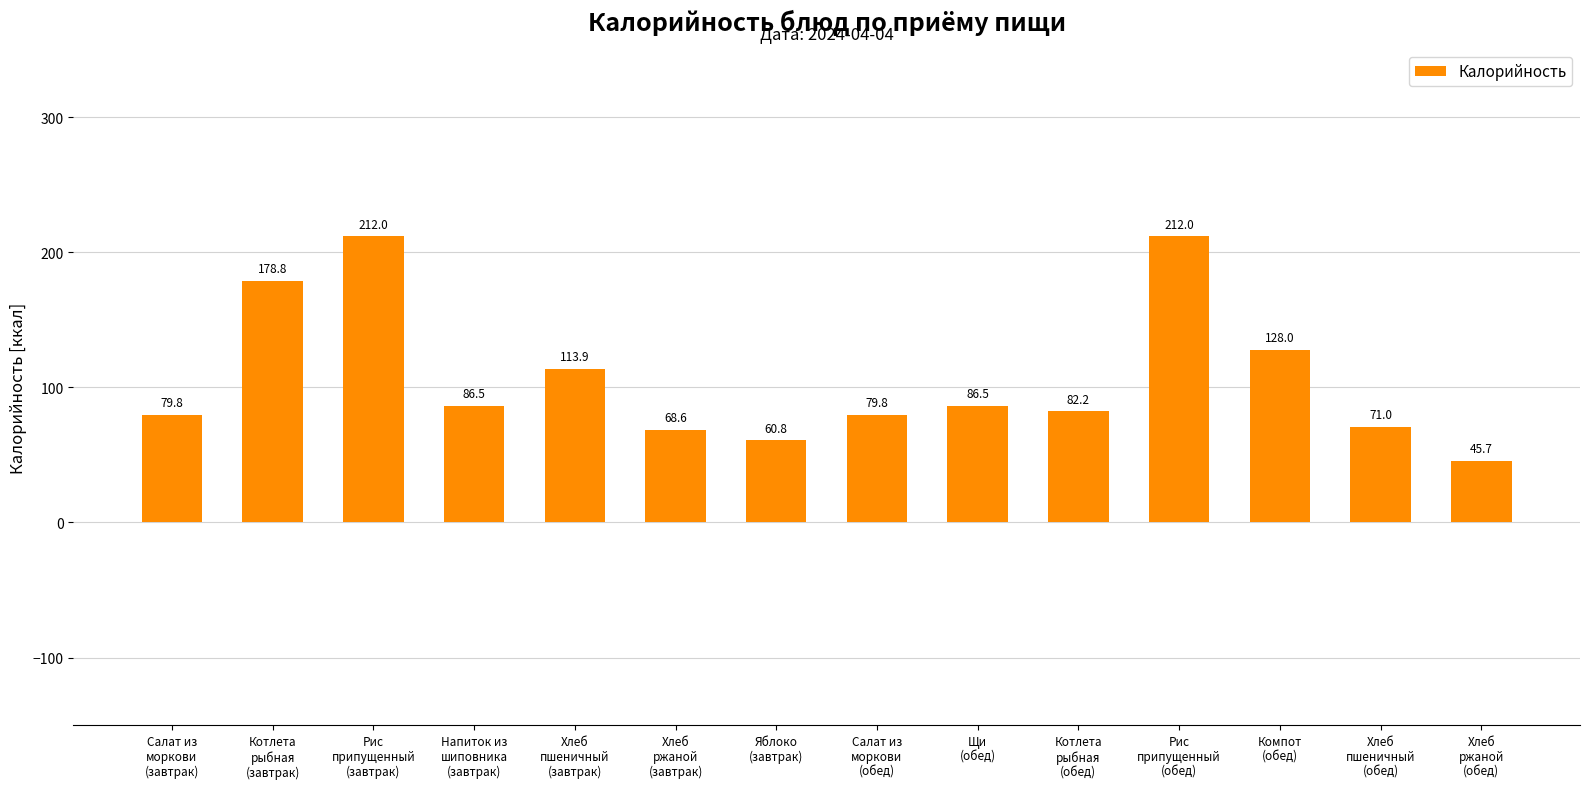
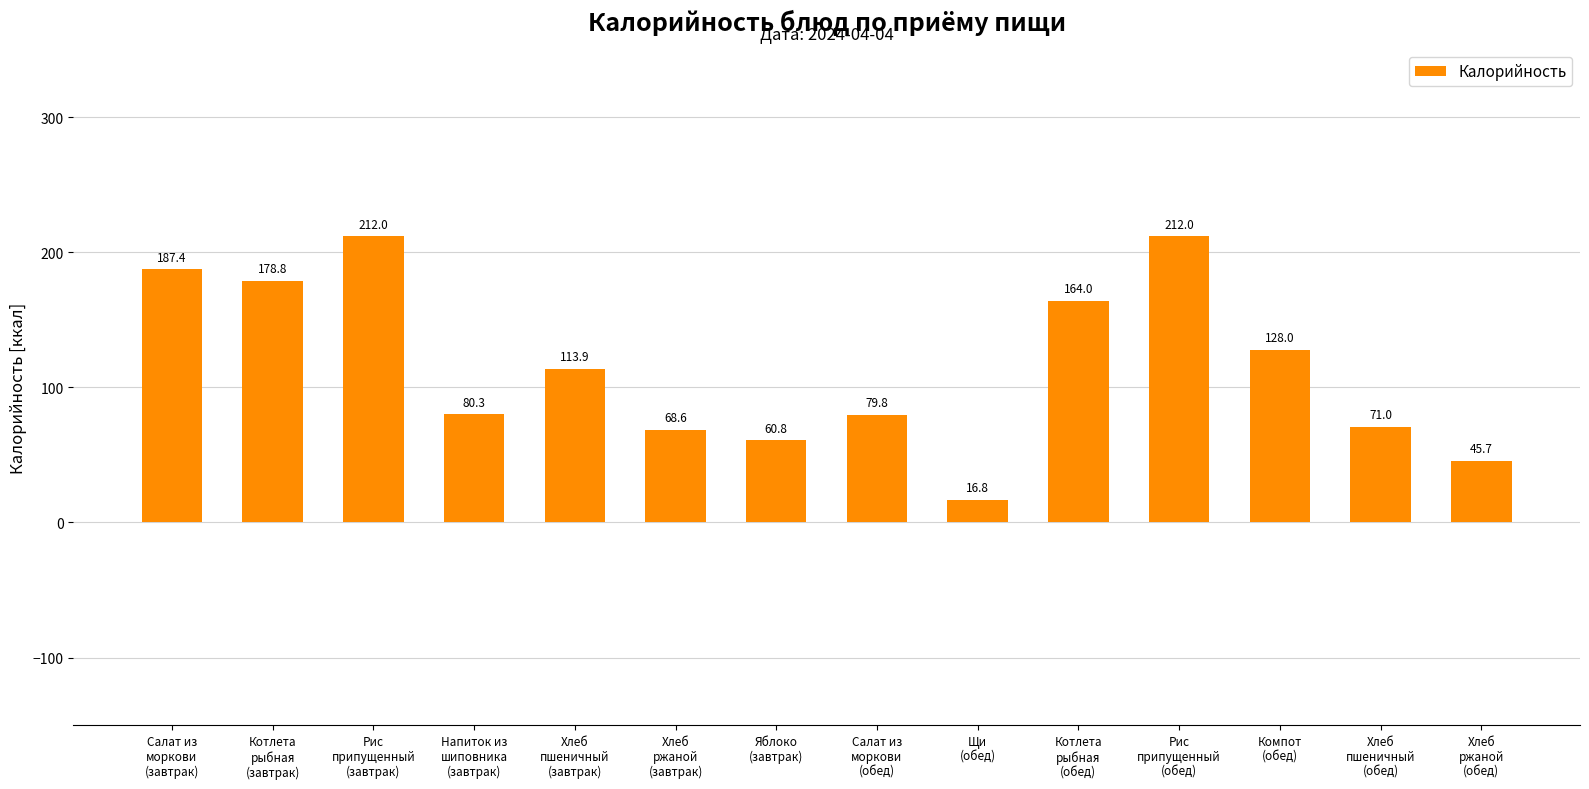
  {
-   "Салат из моркови (завтрак)": 79.8,
+   "Салат из моркови (завтрак)": 187.4,
    "Котлета рыбная (завтрак)": 178.8,
    "Рис припущенный (завтрак)": 212.0,
-   "Напиток из шиповника (завтрак)": 86.5,
+   "Напиток из шиповника (завтрак)": 80.3,
    "Хлеб пшеничный (завтрак)": 113.9,
    "Хлеб ржаной (завтрак)": 68.6,
    "Яблоко (завтрак)": 60.8,
    "Салат из моркови (обед)": 79.8,
-   "Щи (обед)": 86.5,
-   "Котлета рыбная (обед)": 82.2,
+   "Щи (обед)": 16.8,
+   "Котлета рыбная (обед)": 164.0,
    "Рис припущенный (обед)": 212.0,
    "Компот (обед)": 128.0,
    "Хлеб пшеничный (обед)": 71.0,
    "Хлеб ржаной (обед)": 45.7
  }
